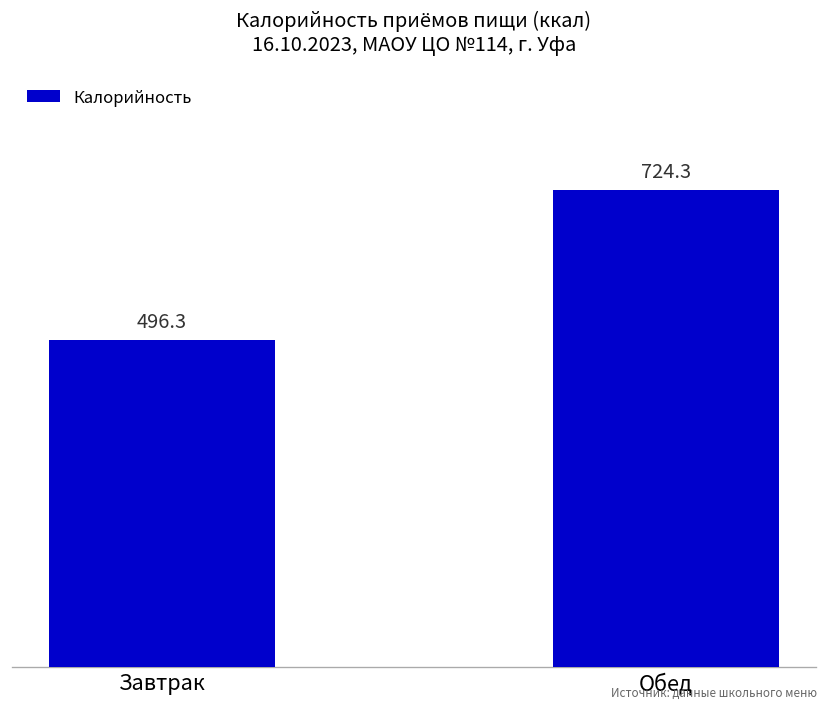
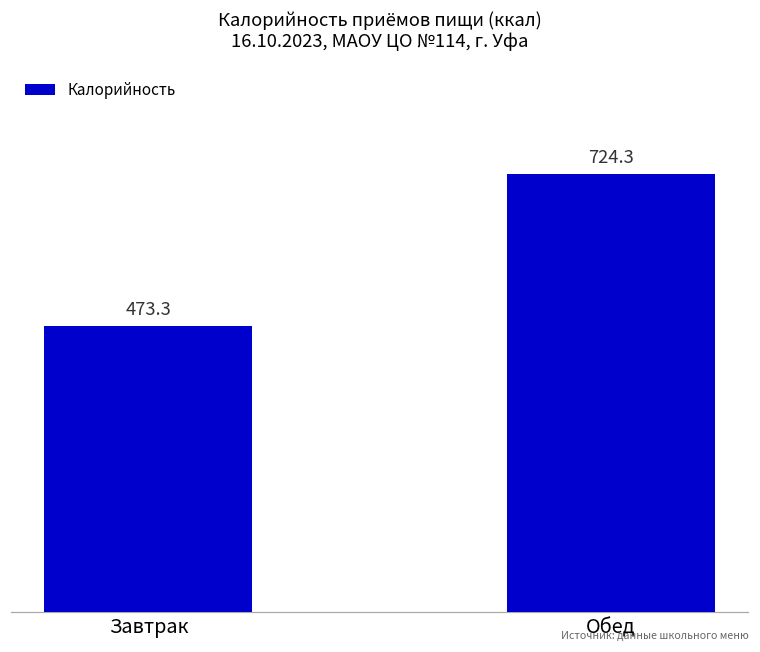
  {
-   "Завтрак": 496.3,
+   "Завтрак": 473.3,
    "Обед": 724.3
  }
